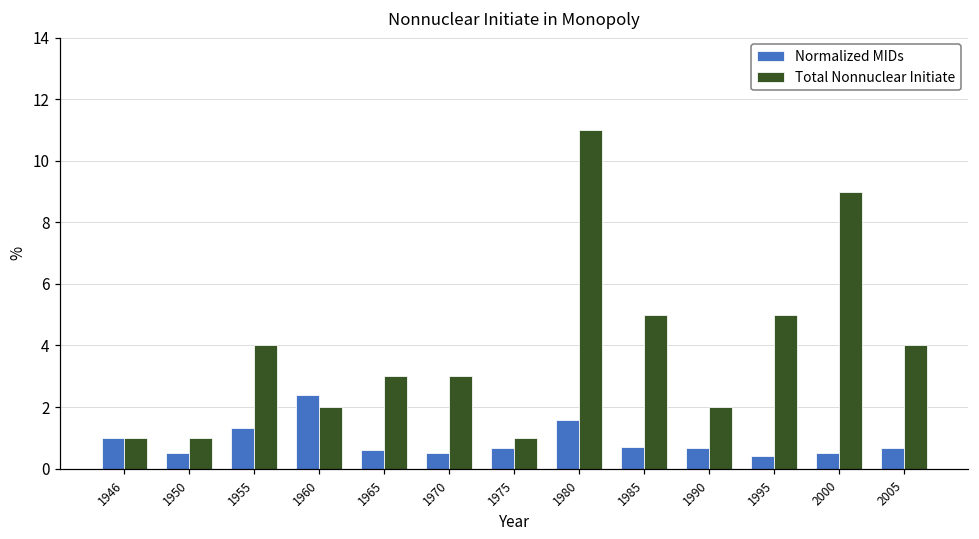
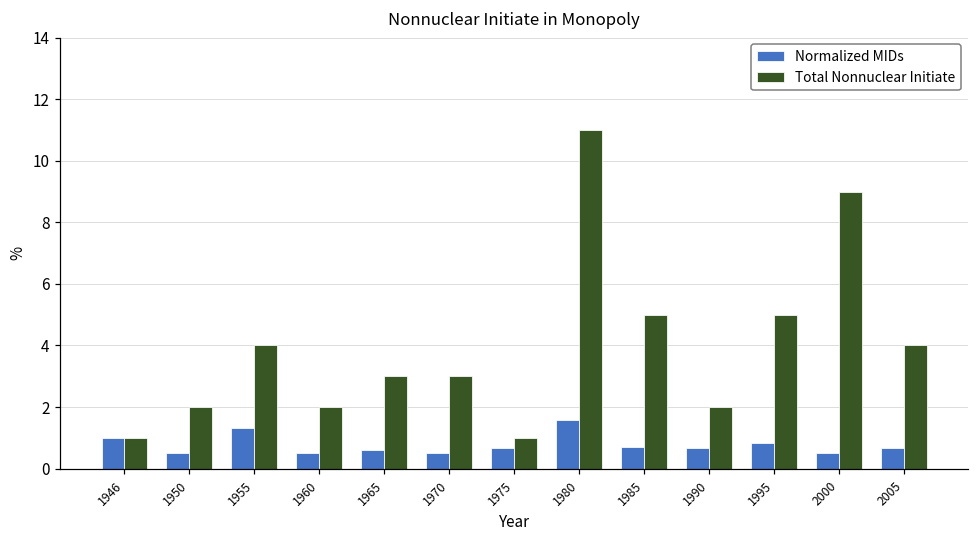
  {
    "Normalized MIDs": {
      "1946": 1.0,
      "1950": 0.5,
      "1955": 1.3,
-     "1960": 2.4,
+     "1960": 0.5,
      "1965": 0.6,
      "1970": 0.5,
      "1975": 0.7,
      "1980": 1.6,
      "1985": 0.7,
      "1990": 0.7,
-     "1995": 0.4,
+     "1995": 0.8,
      "2000": 0.5,
      "2005": 0.7
    },
    "Total Nonnuclear Initiate": {
      "1946": 1,
-     "1950": 1,
+     "1950": 2,
      "1955": 4,
      "1960": 2,
      "1965": 3,
      "1970": 3,
      "1975": 1,
      "1980": 11,
      "1985": 5,
      "1990": 2,
      "1995": 5,
      "2000": 9,
      "2005": 4
    }
  }
